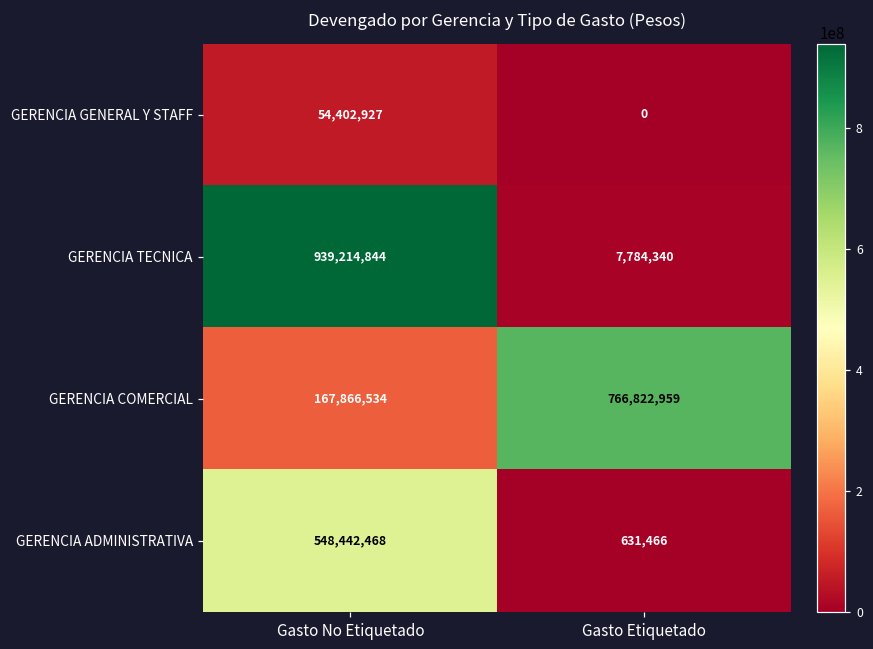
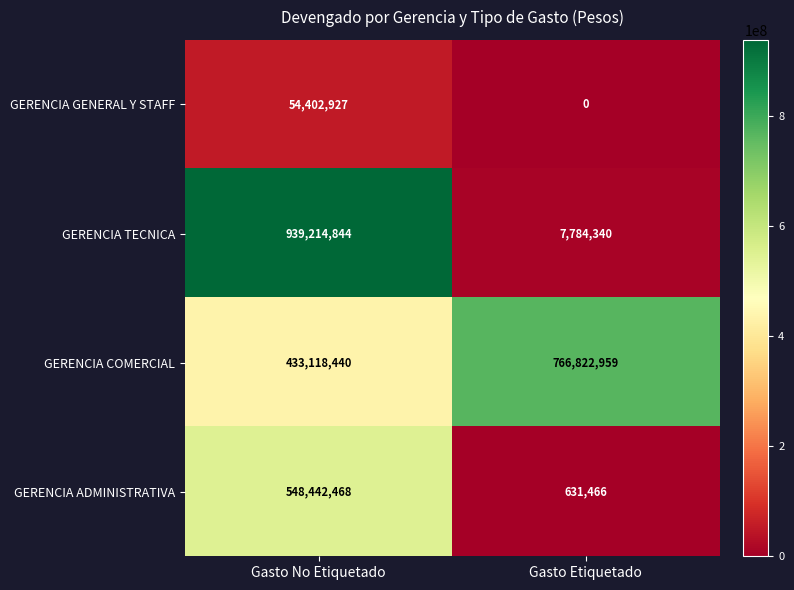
  {
    "GERENCIA GENERAL Y STAFF": {
      "Gasto No Etiquetado": "54,402,927",
      "Gasto Etiquetado": "0"
    },
    "GERENCIA TECNICA": {
      "Gasto No Etiquetado": "939,214,844",
      "Gasto Etiquetado": "7,784,340"
    },
    "GERENCIA COMERCIAL": {
-     "Gasto No Etiquetado": "167,866,534",
+     "Gasto No Etiquetado": "433,118,440",
      "Gasto Etiquetado": "766,822,959"
    },
    "GERENCIA ADMINISTRATIVA": {
      "Gasto No Etiquetado": "548,442,468",
      "Gasto Etiquetado": "631,466"
    }
  }
